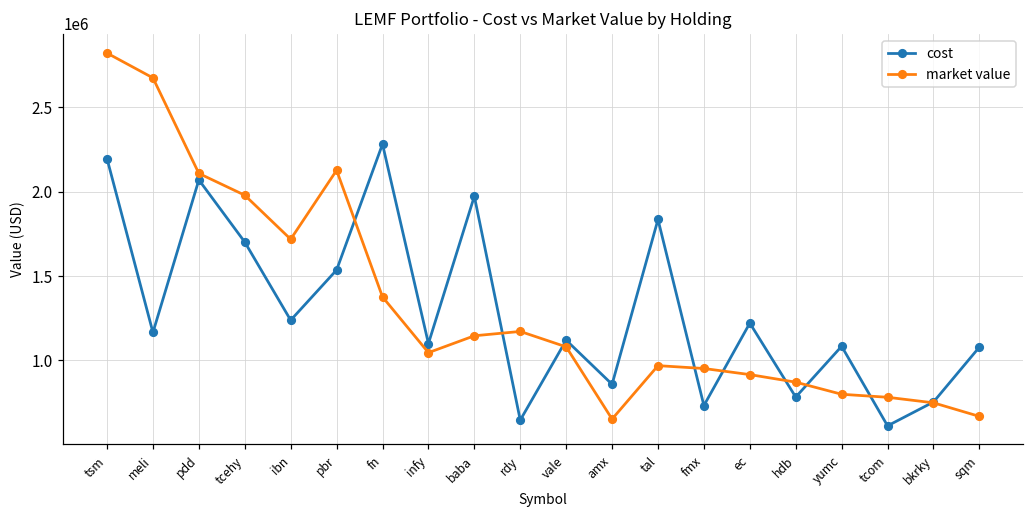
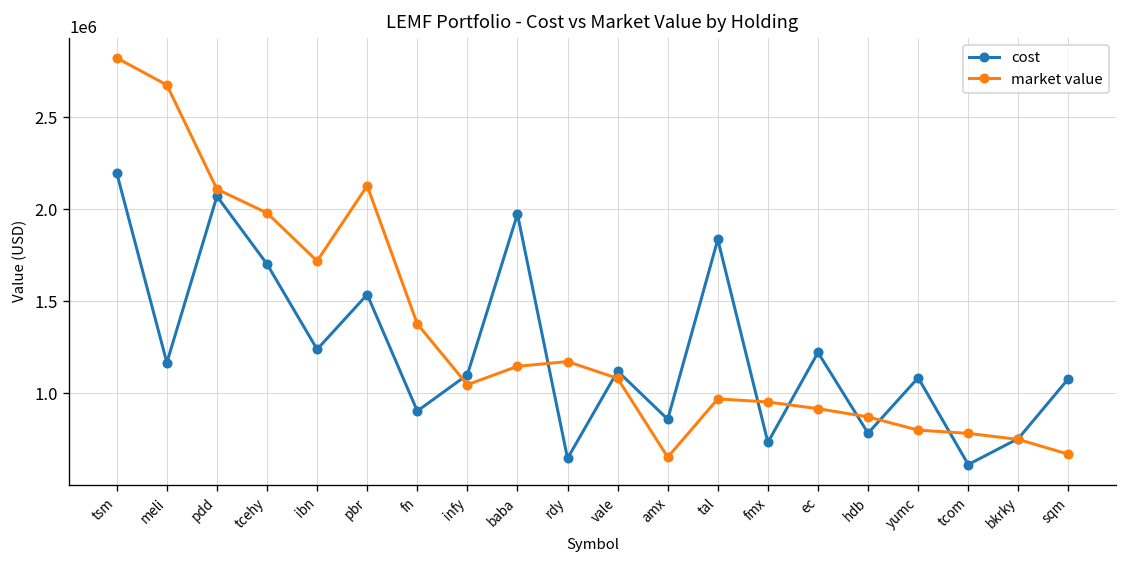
  {
    "cost": {
      "tsm": 2200000,
      "meli": 1170000,
      "pdd": 2070000,
      "tcehy": 1700000,
      "ibn": 1240000,
      "pbr": 1540000,
-     "fn": 2280000,
+     "fn": 900000,
      "infy": 1100000,
      "baba": 1970000,
      "rdy": 650000,
      "vale": 1120000,
      "amx": 860000,
      "tal": 1840000,
      "fmx": 730000,
      "ec": 1220000,
      "hdb": 780000,
      "yumc": 1080000,
      "tcom": 610000,
      "sqm": 1080000
    },
    "market value": {
      "tsm": 2820000,
      "meli": 2670000,
      "pdd": 2110000,
      "tcehy": 1980000,
      "ibn": 1720000,
      "pbr": 2130000,
      "fn": 1380000,
      "infy": 1050000,
      "baba": 1150000,
      "rdy": 1170000,
      "vale": 1080000,
      "amx": 650000,
      "tal": 970000,
      "fmx": 950000,
      "ec": 920000,
      "hdb": 870000,
      "yumc": 800000,
      "tcom": 780000,
      "sqm": 670000
    }
  }
